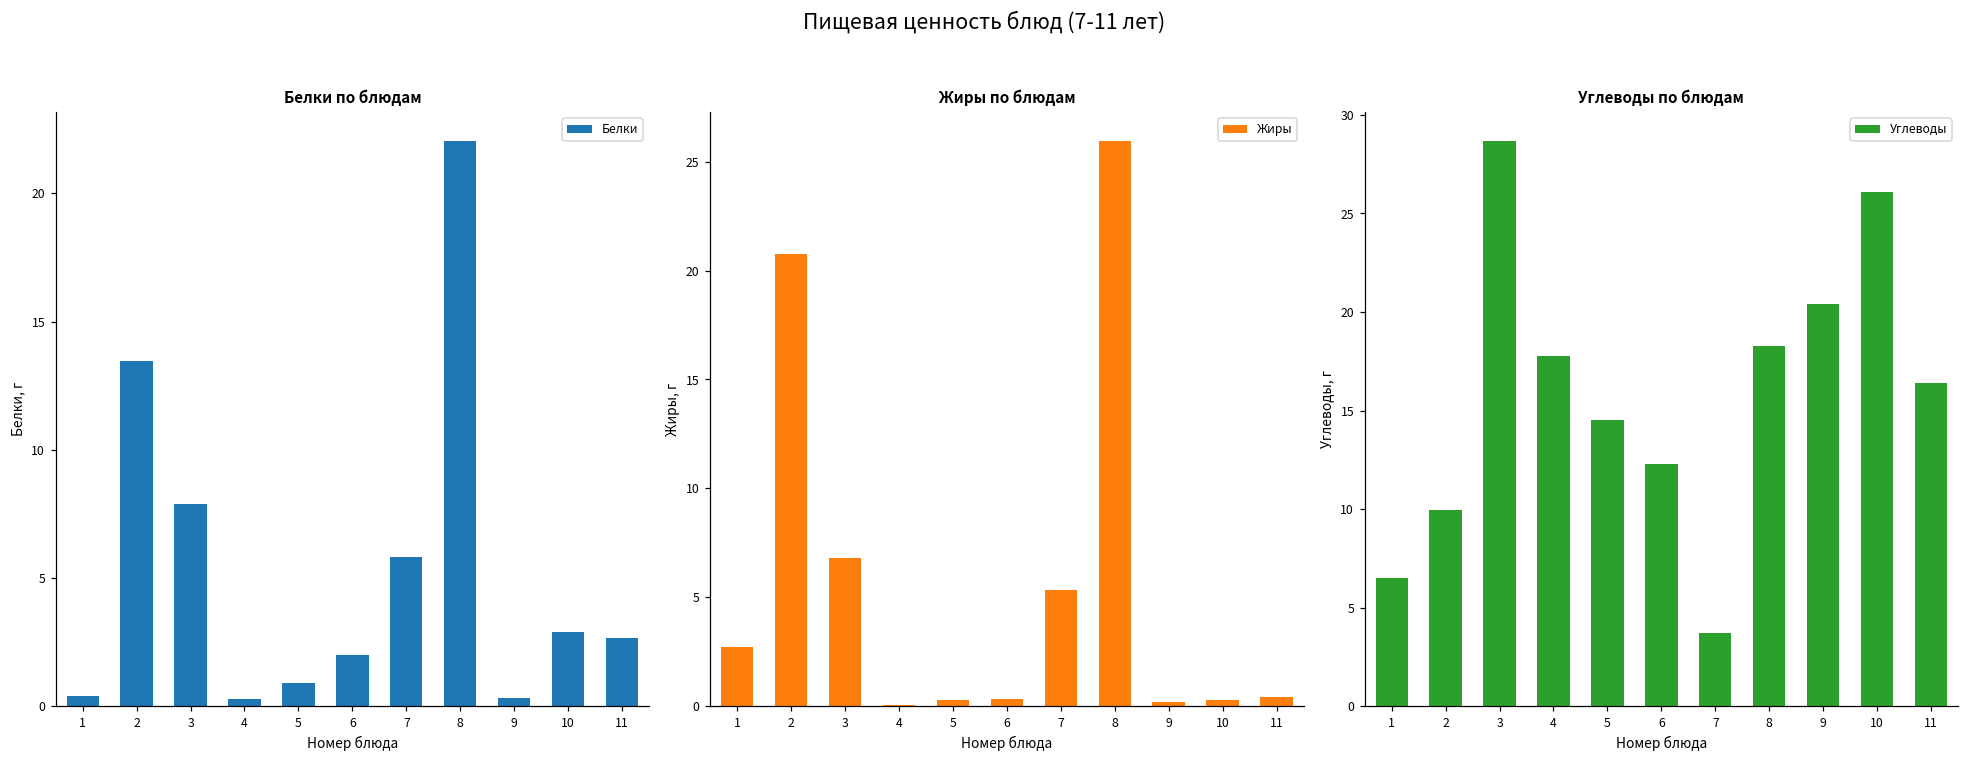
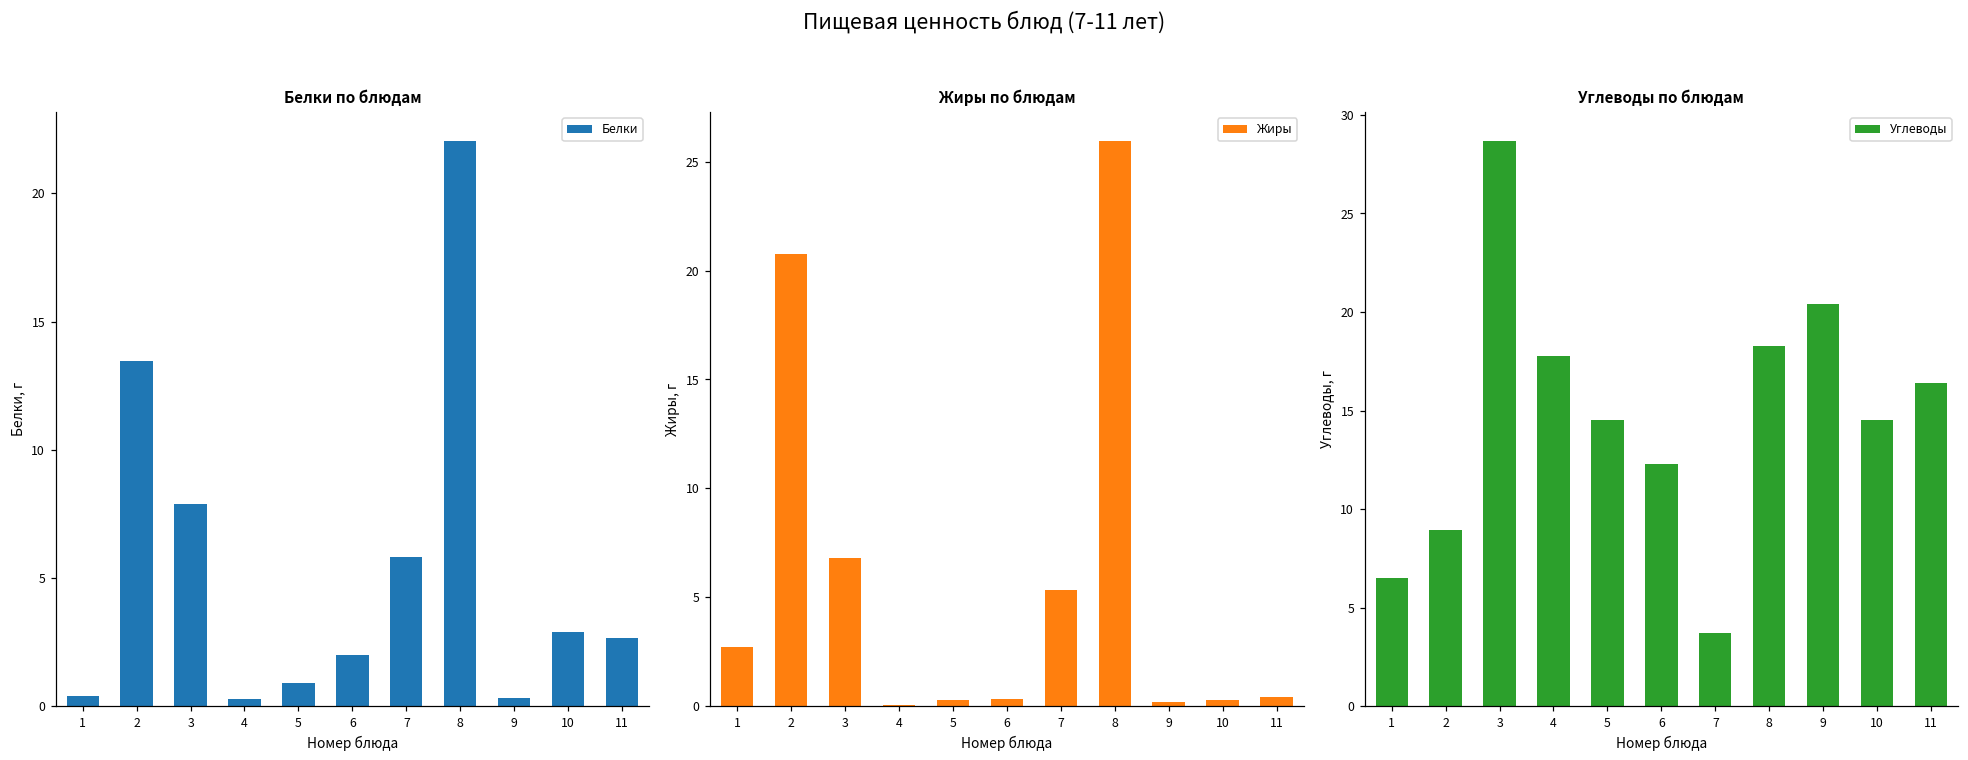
  {
    "Белки по блюдам": {
      "1": 0.4,
      "2": 13.5,
      "3": 7.9,
      "4": 0.3,
      "5": 0.9,
      "6": 2.0,
      "7": 5.8,
      "8": 22.1,
      "9": 0.3,
      "10": 2.9,
      "11": 2.6
    },
    "Жиры по блюдам": {
      "1": 2.7,
      "2": 20.7,
      "3": 6.8,
      "5": 0.3,
      "6": 0.3,
      "7": 5.3,
      "8": 26.0,
      "9": 0.2,
      "10": 0.3,
      "11": 0.4
    },
    "Углеводы по блюдам": {
      "1": 6.5,
-     "2": 10.0,
+     "2": 8.9,
      "3": 28.7,
      "4": 17.8,
      "5": 14.5,
      "6": 12.3,
      "7": 3.7,
      "8": 18.3,
      "9": 20.4,
-     "10": 26.1,
+     "10": 14.5,
      "11": 16.4
    }
  }
